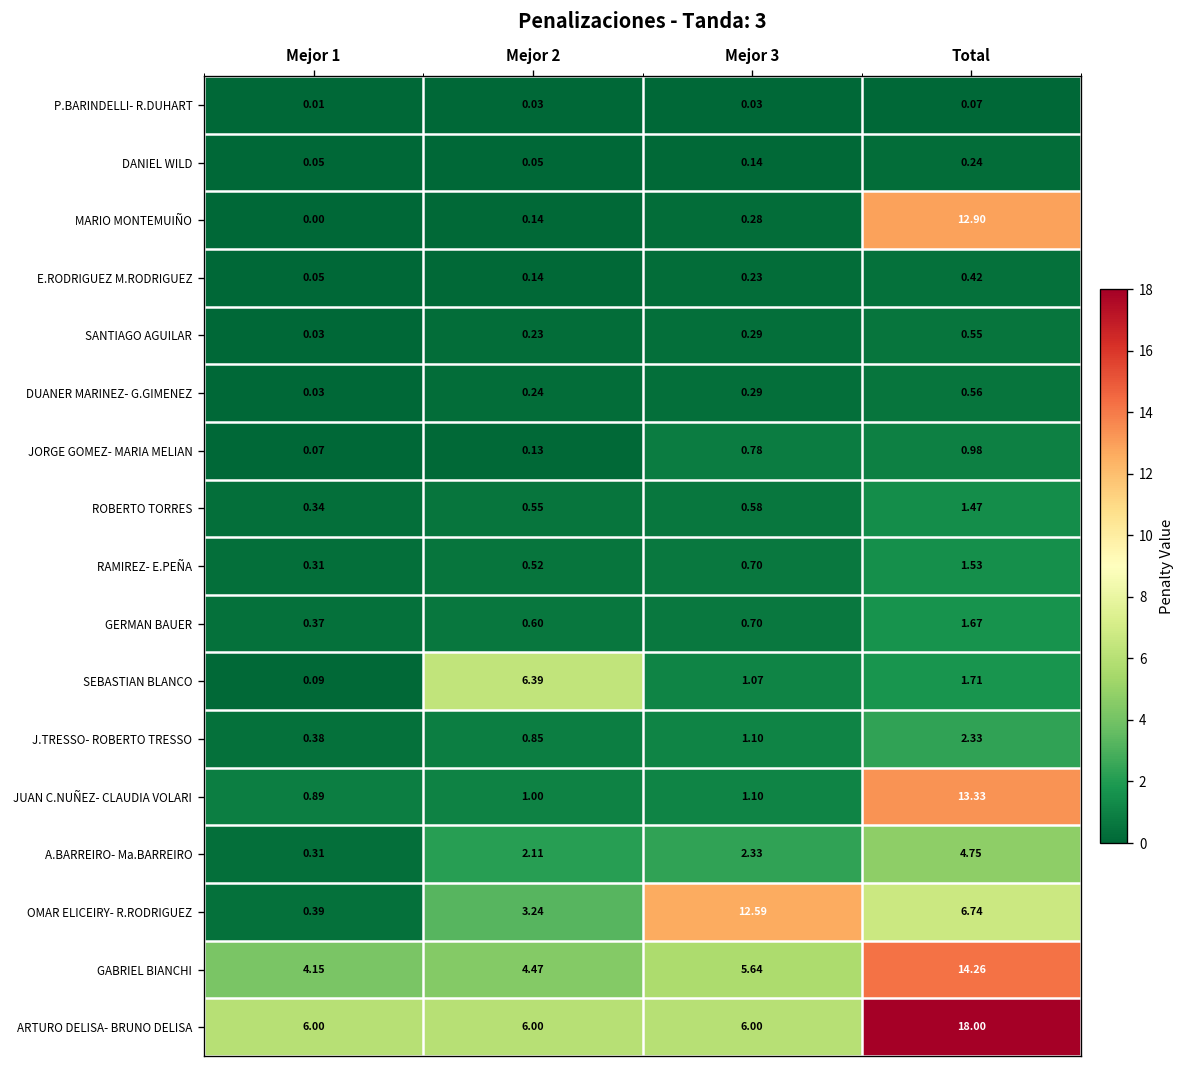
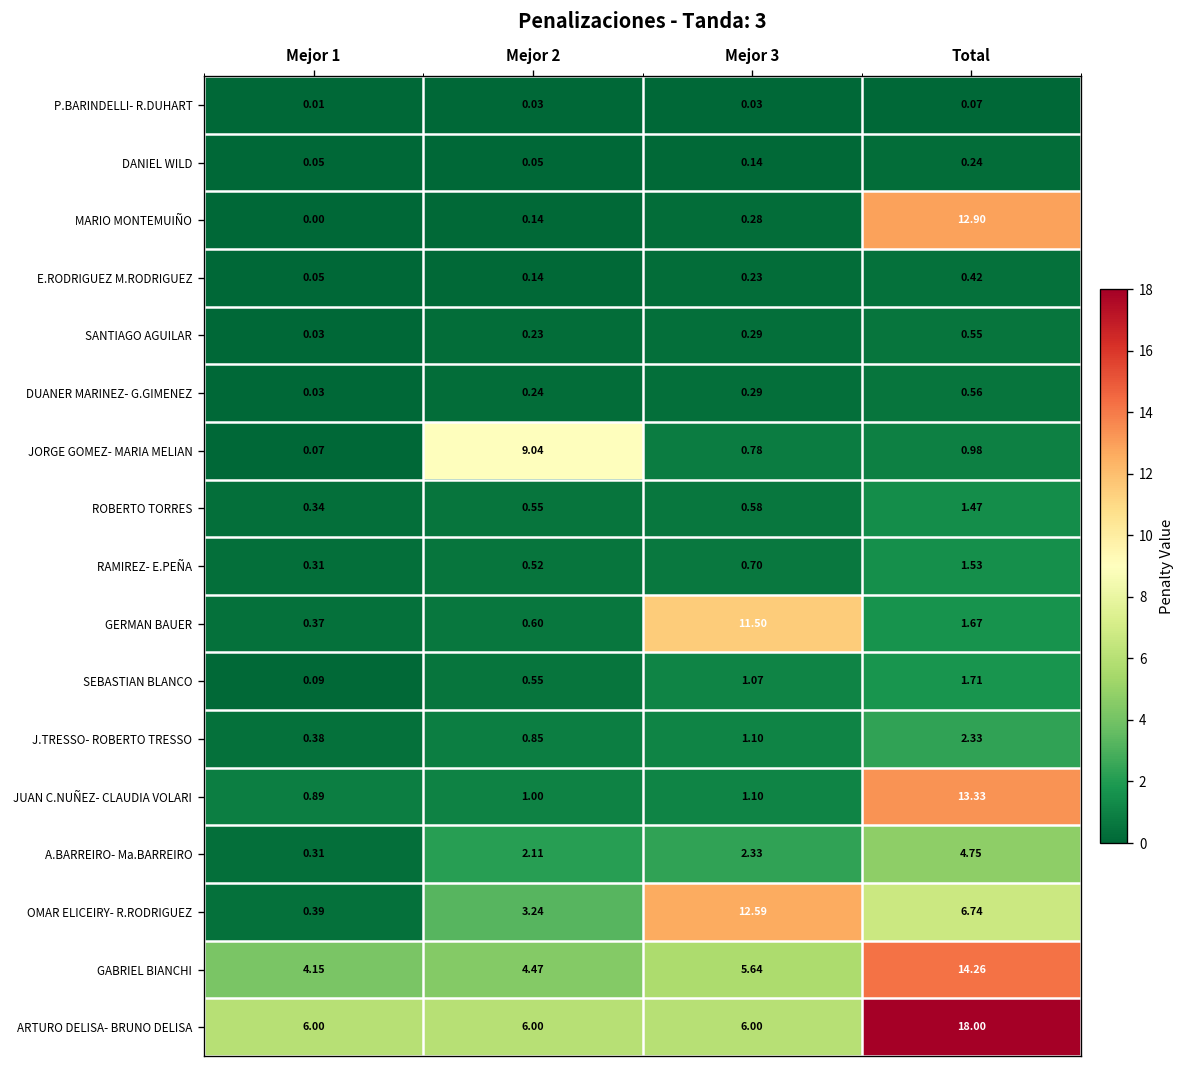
  {
    "P.BARINDELLI- R.DUHART": {
      "Mejor 1": 0.01,
      "Mejor 2": 0.03,
      "Mejor 3": 0.03,
      "Total": 0.07
    },
    "DANIEL WILD": {
      "Mejor 1": 0.05,
      "Mejor 2": 0.05,
      "Mejor 3": 0.14,
      "Total": 0.24
    },
    "MARIO MONTEMUIÑO": {
      "Mejor 1": 0.00,
      "Mejor 2": 0.14,
      "Mejor 3": 0.28,
      "Total": 12.90
    },
    "E.RODRIGUEZ M.RODRIGUEZ": {
      "Mejor 1": 0.05,
      "Mejor 2": 0.14,
      "Mejor 3": 0.23,
      "Total": 0.42
    },
    "SANTIAGO AGUILAR": {
      "Mejor 1": 0.03,
      "Mejor 2": 0.23,
      "Mejor 3": 0.29,
      "Total": 0.55
    },
    "DUANER MARINEZ- G.GIMENEZ": {
      "Mejor 1": 0.03,
      "Mejor 2": 0.24,
      "Mejor 3": 0.29,
      "Total": 0.56
    },
    "JORGE GOMEZ- MARIA MELIAN": {
      "Mejor 1": 0.07,
-     "Mejor 2": 0.13,
+     "Mejor 2": 9.04,
      "Mejor 3": 0.78,
      "Total": 0.98
    },
    "ROBERTO TORRES": {
      "Mejor 1": 0.34,
      "Mejor 2": 0.55,
      "Mejor 3": 0.58,
      "Total": 1.47
    },
    "RAMIREZ- E.PEÑA": {
      "Mejor 1": 0.31,
      "Mejor 2": 0.52,
      "Mejor 3": 0.70,
      "Total": 1.53
    },
    "GERMAN BAUER": {
      "Mejor 1": 0.37,
      "Mejor 2": 0.60,
-     "Mejor 3": 0.70,
+     "Mejor 3": 11.50,
      "Total": 1.67
    },
    "SEBASTIAN BLANCO": {
      "Mejor 1": 0.09,
-     "Mejor 2": 6.39,
+     "Mejor 2": 0.55,
      "Mejor 3": 1.07,
      "Total": 1.71
    },
    "J.TRESSO- ROBERTO TRESSO": {
      "Mejor 1": 0.38,
      "Mejor 2": 0.85,
      "Mejor 3": 1.10,
      "Total": 2.33
    },
    "JUAN C.NUÑEZ- CLAUDIA VOLARI": {
      "Mejor 1": 0.89,
      "Mejor 2": 1.00,
      "Mejor 3": 1.10,
      "Total": 13.33
    },
    "A.BARREIRO- Ma.BARREIRO": {
      "Mejor 1": 0.31,
      "Mejor 2": 2.11,
      "Mejor 3": 2.33,
      "Total": 4.75
    },
    "OMAR ELICEIRY- R.RODRIGUEZ": {
      "Mejor 1": 0.39,
      "Mejor 2": 3.24,
      "Mejor 3": 12.59,
      "Total": 6.74
    },
    "GABRIEL BIANCHI": {
      "Mejor 1": 4.15,
      "Mejor 2": 4.47,
      "Mejor 3": 5.64,
      "Total": 14.26
    },
    "ARTURO DELISA- BRUNO DELISA": {
      "Mejor 1": 6.00,
      "Mejor 2": 6.00,
      "Mejor 3": 6.00,
      "Total": 18.00
    }
  }
